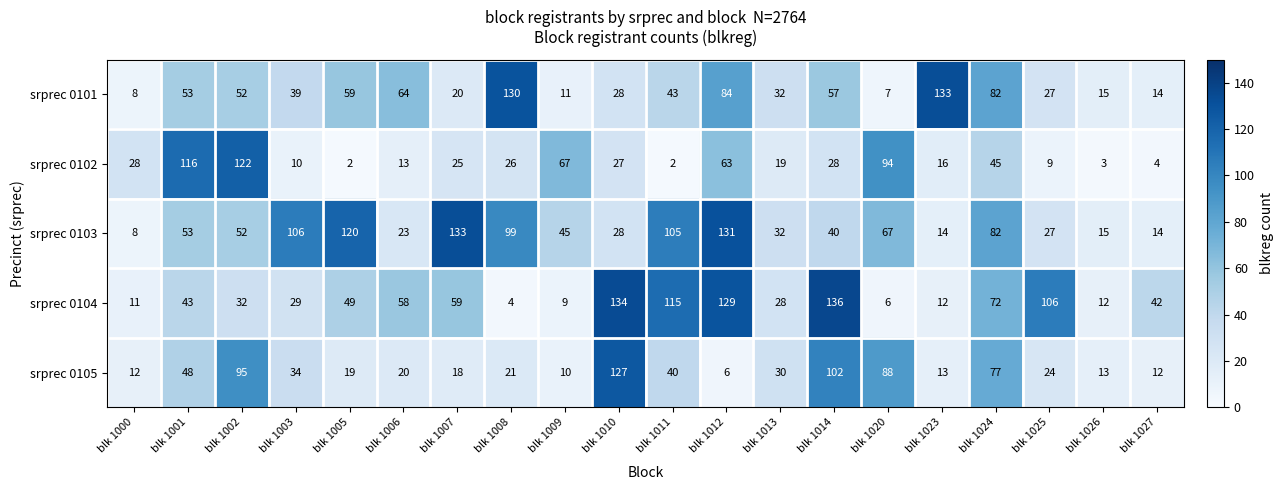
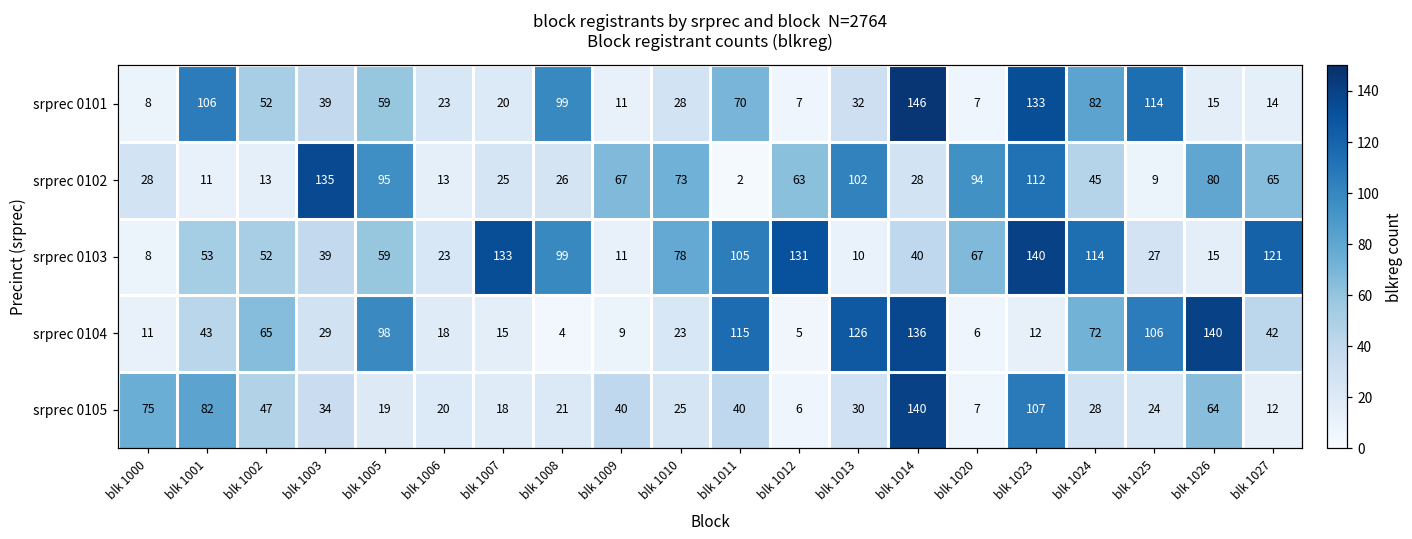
  {
    "srprec 0101": {
      "blk 1000": 8,
-     "blk 1001": 53,
+     "blk 1001": 106,
      "blk 1002": 52,
      "blk 1003": 39,
      "blk 1005": 59,
-     "blk 1006": 64,
+     "blk 1006": 23,
      "blk 1007": 20,
-     "blk 1008": 130,
+     "blk 1008": 99,
      "blk 1009": 11,
      "blk 1010": 28,
-     "blk 1011": 43,
-     "blk 1012": 84,
+     "blk 1011": 70,
+     "blk 1012": 7,
      "blk 1013": 32,
-     "blk 1014": 57,
+     "blk 1014": 146,
      "blk 1020": 7,
      "blk 1023": 133,
      "blk 1024": 82,
-     "blk 1025": 27,
+     "blk 1025": 114,
      "blk 1026": 15,
      "blk 1027": 14
    },
    "srprec 0102": {
      "blk 1000": 28,
-     "blk 1001": 116,
-     "blk 1002": 122,
-     "blk 1003": 10,
-     "blk 1005": 2,
+     "blk 1001": 11,
+     "blk 1002": 13,
+     "blk 1003": 135,
+     "blk 1005": 95,
      "blk 1006": 13,
      "blk 1007": 25,
      "blk 1008": 26,
      "blk 1009": 67,
-     "blk 1010": 27,
+     "blk 1010": 73,
      "blk 1011": 2,
      "blk 1012": 63,
-     "blk 1013": 19,
+     "blk 1013": 102,
      "blk 1014": 28,
      "blk 1020": 94,
-     "blk 1023": 16,
+     "blk 1023": 112,
      "blk 1024": 45,
      "blk 1025": 9,
-     "blk 1026": 3,
-     "blk 1027": 4
+     "blk 1026": 80,
+     "blk 1027": 65
    },
    "srprec 0103": {
      "blk 1000": 8,
      "blk 1001": 53,
      "blk 1002": 52,
-     "blk 1003": 106,
-     "blk 1005": 120,
+     "blk 1003": 39,
+     "blk 1005": 59,
      "blk 1006": 23,
      "blk 1007": 133,
      "blk 1008": 99,
-     "blk 1009": 45,
-     "blk 1010": 28,
+     "blk 1009": 11,
+     "blk 1010": 78,
      "blk 1011": 105,
      "blk 1012": 131,
-     "blk 1013": 32,
+     "blk 1013": 10,
      "blk 1014": 40,
      "blk 1020": 67,
-     "blk 1023": 14,
-     "blk 1024": 82,
+     "blk 1023": 140,
+     "blk 1024": 114,
      "blk 1025": 27,
      "blk 1026": 15,
-     "blk 1027": 14
+     "blk 1027": 121
    },
    "srprec 0104": {
      "blk 1000": 11,
      "blk 1001": 43,
-     "blk 1002": 32,
+     "blk 1002": 65,
      "blk 1003": 29,
-     "blk 1005": 49,
-     "blk 1006": 58,
-     "blk 1007": 59,
+     "blk 1005": 98,
+     "blk 1006": 18,
+     "blk 1007": 15,
      "blk 1008": 4,
      "blk 1009": 9,
-     "blk 1010": 134,
+     "blk 1010": 23,
      "blk 1011": 115,
-     "blk 1012": 129,
-     "blk 1013": 28,
+     "blk 1012": 5,
+     "blk 1013": 126,
      "blk 1014": 136,
      "blk 1020": 6,
      "blk 1023": 12,
      "blk 1024": 72,
      "blk 1025": 106,
-     "blk 1026": 12,
+     "blk 1026": 140,
      "blk 1027": 42
    },
    "srprec 0105": {
-     "blk 1000": 12,
-     "blk 1001": 48,
-     "blk 1002": 95,
+     "blk 1000": 75,
+     "blk 1001": 82,
+     "blk 1002": 47,
      "blk 1003": 34,
      "blk 1005": 19,
      "blk 1006": 20,
      "blk 1007": 18,
      "blk 1008": 21,
-     "blk 1009": 10,
-     "blk 1010": 127,
+     "blk 1009": 40,
+     "blk 1010": 25,
      "blk 1011": 40,
      "blk 1012": 6,
      "blk 1013": 30,
-     "blk 1014": 102,
-     "blk 1020": 88,
-     "blk 1023": 13,
-     "blk 1024": 77,
+     "blk 1014": 140,
+     "blk 1020": 7,
+     "blk 1023": 107,
+     "blk 1024": 28,
      "blk 1025": 24,
-     "blk 1026": 13,
+     "blk 1026": 64,
      "blk 1027": 12
    }
  }
